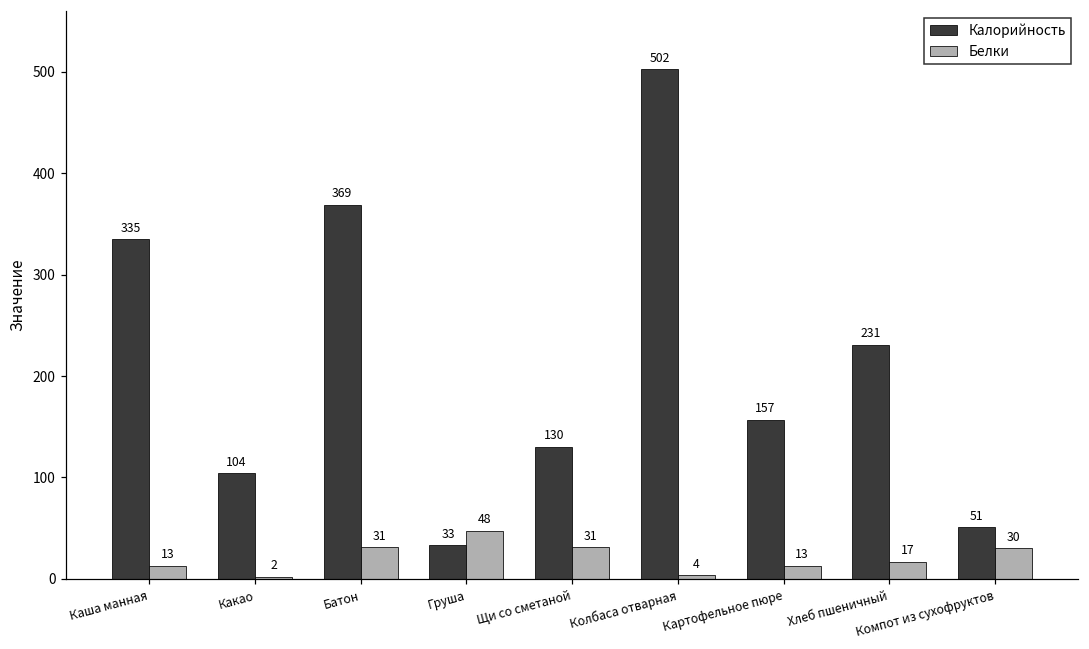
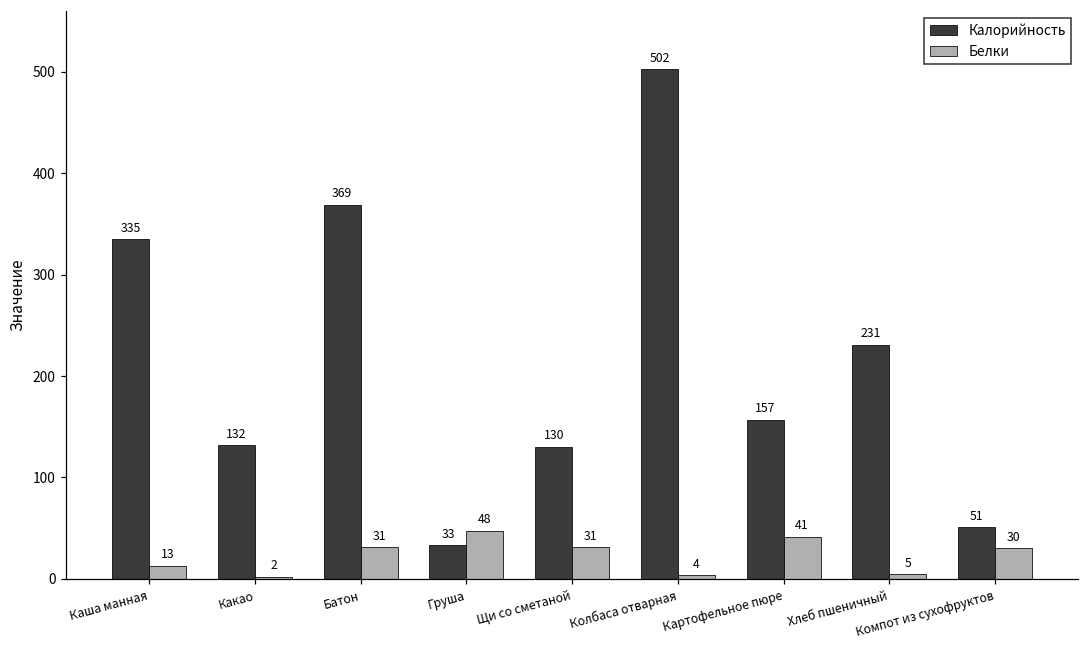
  {
    "Калорийность": {
      "Каша манная": 335,
-     "Какао": 104,
+     "Какао": 132,
      "Батон": 369,
      "Груша": 33,
      "Щи со сметаной": 130,
      "Колбаса отварная": 502,
      "Картофельное пюре": 157,
      "Хлеб пшеничный": 231,
      "Компот из сухофруктов": 51
    },
    "Белки": {
      "Каша манная": 13,
      "Какао": 2,
      "Батон": 31,
      "Груша": 48,
      "Щи со сметаной": 31,
      "Колбаса отварная": 4,
-     "Картофельное пюре": 13,
-     "Хлеб пшеничный": 17,
+     "Картофельное пюре": 41,
+     "Хлеб пшеничный": 5,
      "Компот из сухофруктов": 30
    }
  }
